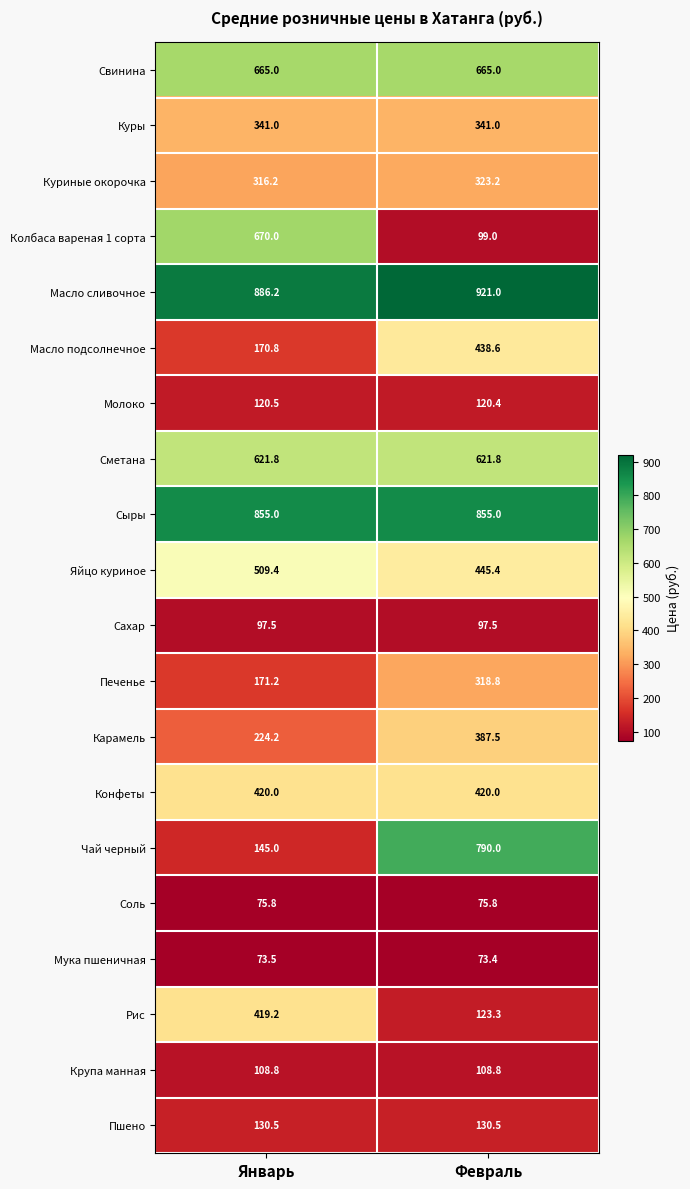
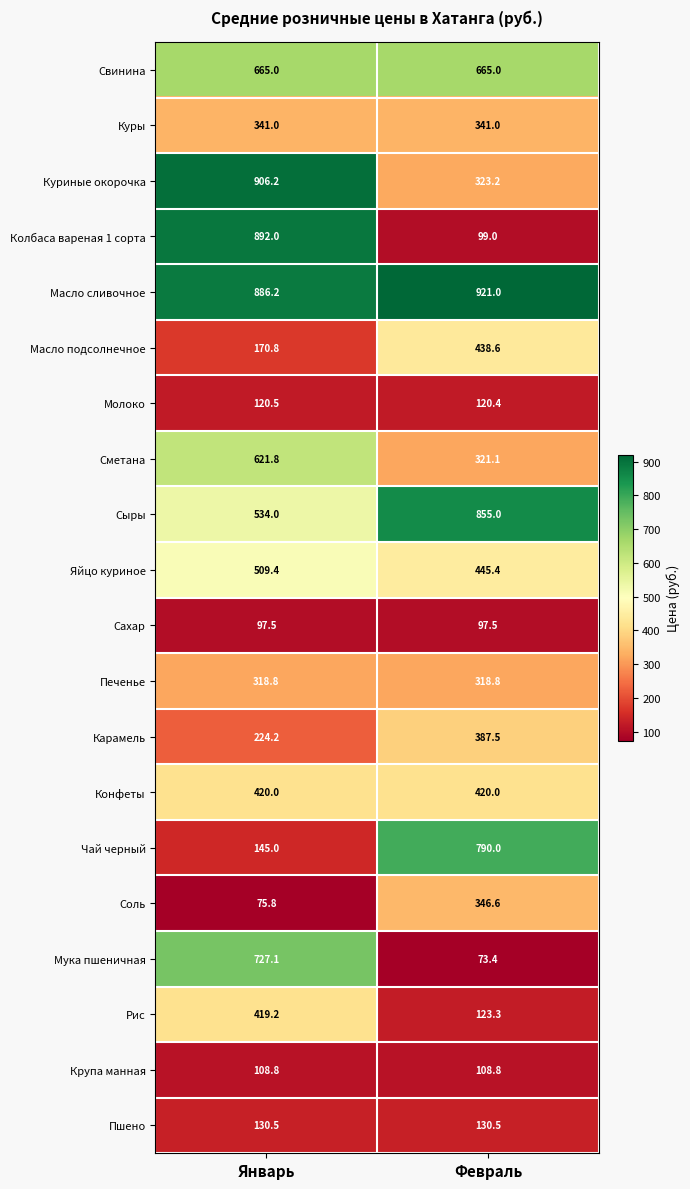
  {
    "Свинина": {
      "Январь": 665.0,
      "Февраль": 665.0
    },
    "Куры": {
      "Январь": 341.0,
      "Февраль": 341.0
    },
    "Куриные окорочка": {
-     "Январь": 316.2,
+     "Январь": 906.2,
      "Февраль": 323.2
    },
    "Колбаса вареная 1 сорта": {
-     "Январь": 670.0,
+     "Январь": 892.0,
      "Февраль": 99.0
    },
    "Масло сливочное": {
      "Январь": 886.2,
      "Февраль": 921.0
    },
    "Масло подсолнечное": {
      "Январь": 170.8,
      "Февраль": 438.6
    },
    "Молоко": {
      "Январь": 120.5,
      "Февраль": 120.4
    },
    "Сметана": {
      "Январь": 621.8,
-     "Февраль": 621.8
+     "Февраль": 321.1
    },
    "Сыры": {
-     "Январь": 855.0,
+     "Январь": 534.0,
      "Февраль": 855.0
    },
    "Яйцо куриное": {
      "Январь": 509.4,
      "Февраль": 445.4
    },
    "Сахар": {
      "Январь": 97.5,
      "Февраль": 97.5
    },
    "Печенье": {
-     "Январь": 171.2,
+     "Январь": 318.8,
      "Февраль": 318.8
    },
    "Карамель": {
      "Январь": 224.2,
      "Февраль": 387.5
    },
    "Конфеты": {
      "Январь": 420.0,
      "Февраль": 420.0
    },
    "Чай черный": {
      "Январь": 145.0,
      "Февраль": 790.0
    },
    "Соль": {
      "Январь": 75.8,
-     "Февраль": 75.8
+     "Февраль": 346.6
    },
    "Мука пшеничная": {
-     "Январь": 73.5,
+     "Январь": 727.1,
      "Февраль": 73.4
    },
    "Рис": {
      "Январь": 419.2,
      "Февраль": 123.3
    },
    "Крупа манная": {
      "Январь": 108.8,
      "Февраль": 108.8
    },
    "Пшено": {
      "Январь": 130.5,
      "Февраль": 130.5
    }
  }
